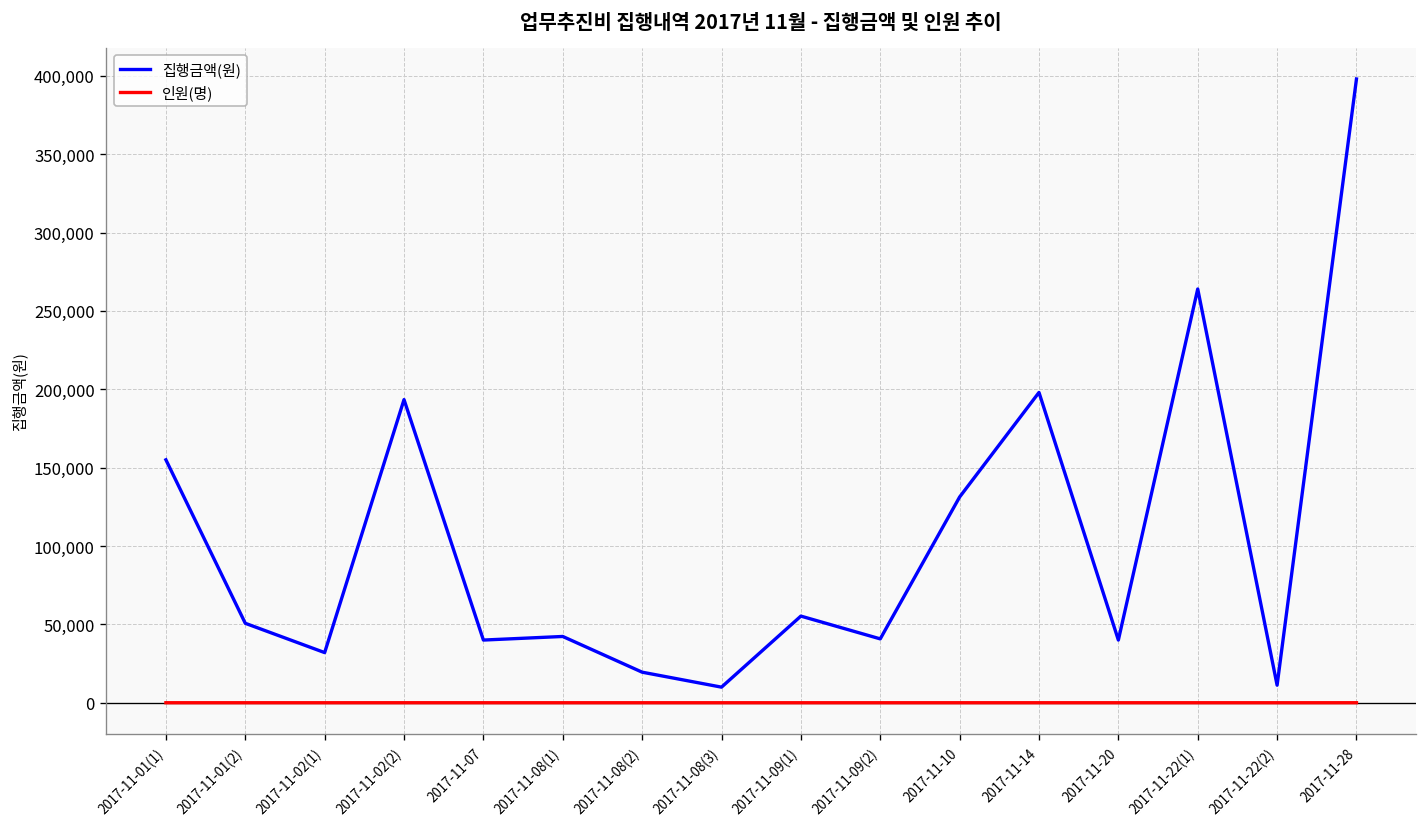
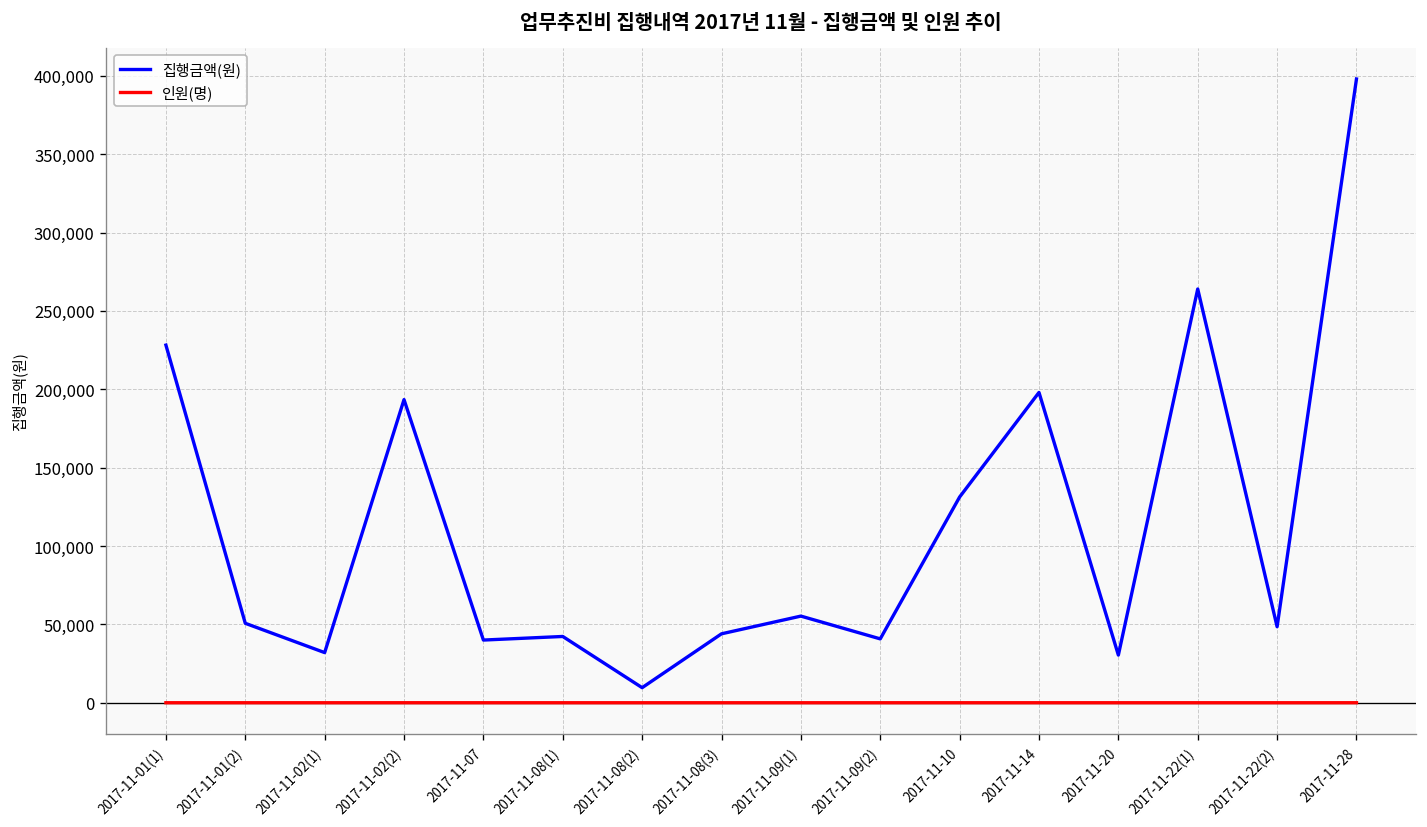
  {
    "집행금액(원)": {
-     "2017-11-01(1)": "155,000",
+     "2017-11-01(1)": "228,000",
      "2017-11-01(2)": "51,000",
      "2017-11-02(1)": "32,000",
      "2017-11-02(2)": "193,000",
      "2017-11-07": "40,000",
      "2017-11-08(1)": "42,000",
-     "2017-11-08(2)": "20,000",
-     "2017-11-08(3)": "10,000",
+     "2017-11-08(2)": "10,000",
+     "2017-11-08(3)": "44,000",
      "2017-11-09(1)": "55,000",
      "2017-11-09(2)": "41,000",
      "2017-11-10": "131,000",
      "2017-11-14": "198,000",
-     "2017-11-20": "40,000",
+     "2017-11-20": "30,000",
      "2017-11-22(1)": "264,000",
-     "2017-11-22(2)": "11,000",
+     "2017-11-22(2)": "49,000",
      "2017-11-28": "398,000"
    },
    "인원(명)": {
      "2017-11-01(1)": "0",
      "2017-11-01(2)": "0",
      "2017-11-02(1)": "0",
      "2017-11-02(2)": "0",
      "2017-11-07": "0",
      "2017-11-08(1)": "0",
      "2017-11-08(2)": "0",
      "2017-11-08(3)": "0",
      "2017-11-09(1)": "0",
      "2017-11-09(2)": "0",
      "2017-11-10": "0",
      "2017-11-14": "0",
      "2017-11-20": "0",
      "2017-11-22(1)": "0",
      "2017-11-22(2)": "0",
      "2017-11-28": "0"
    }
  }
